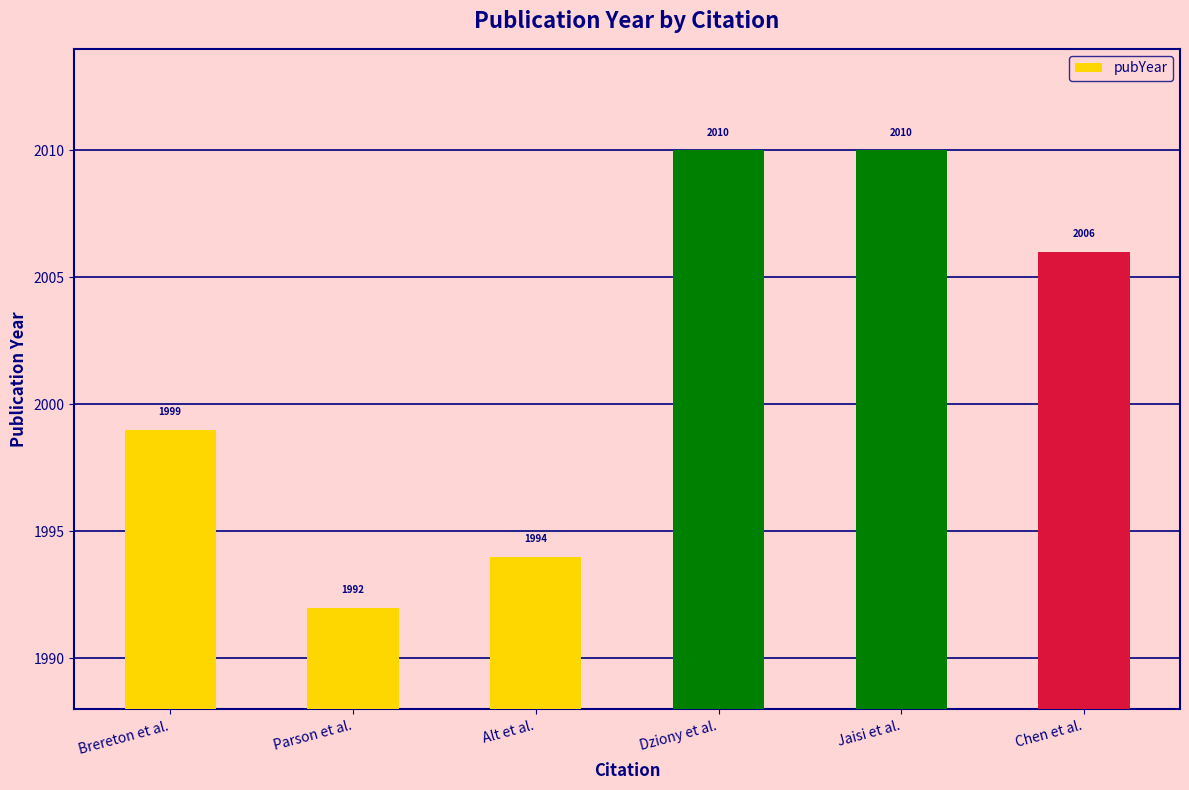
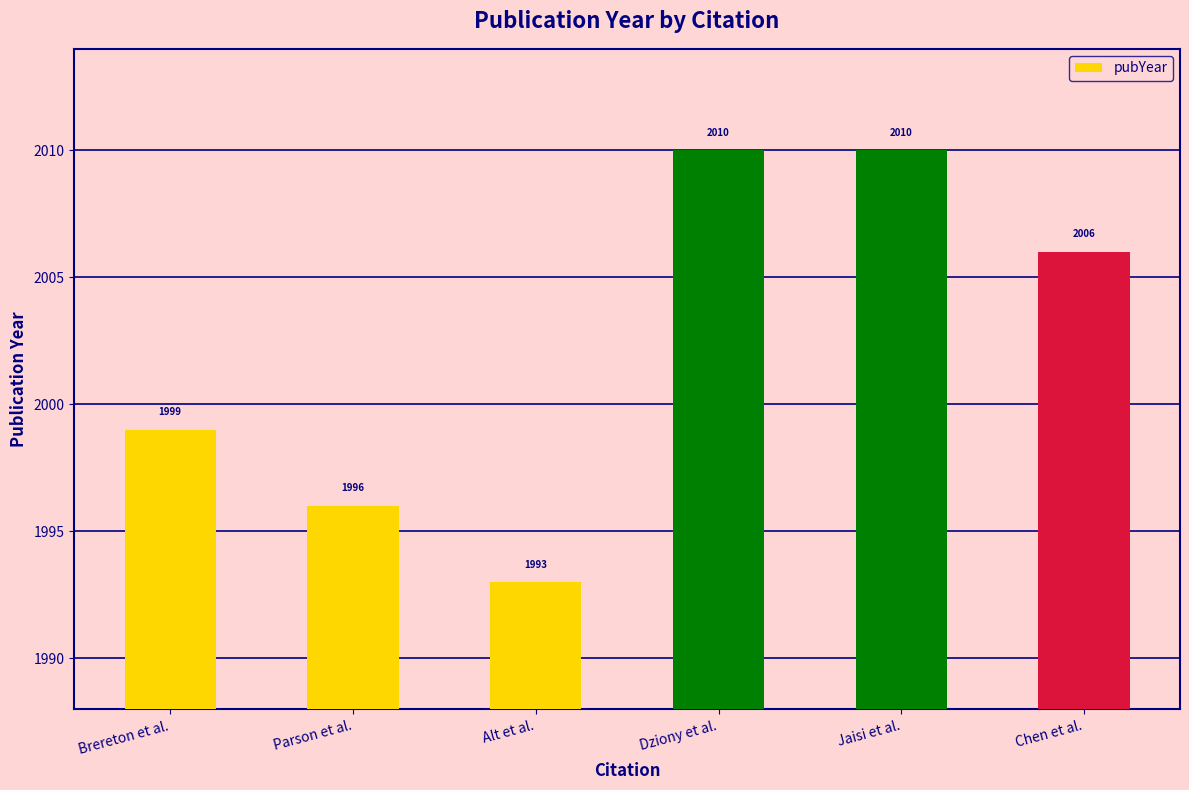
  {
    "Brereton et al.": 1999,
-   "Parson et al.": 1992,
-   "Alt et al.": 1994,
+   "Parson et al.": 1996,
+   "Alt et al.": 1993,
    "Dziony et al.": 2010,
    "Jaisi et al.": 2010,
    "Chen et al.": 2006
  }
